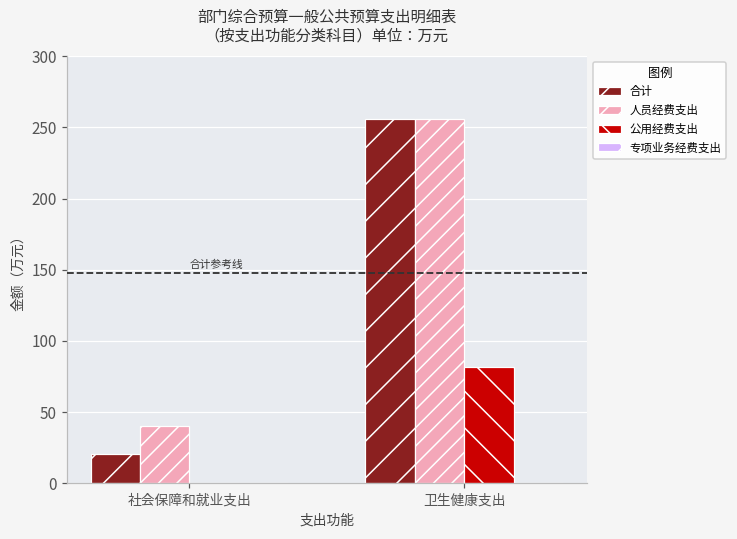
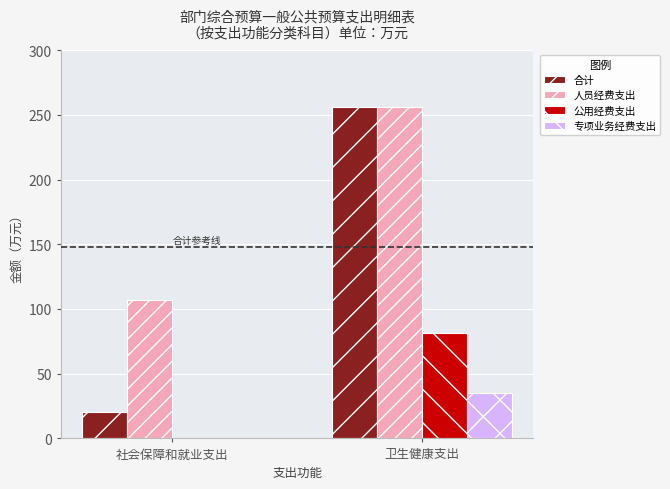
  {
    "合计": {
      "社会保障和就业支出": 20,
      "卫生健康支出": 256
    },
    "人员经费支出": {
-     "社会保障和就业支出": 40,
+     "社会保障和就业支出": 107,
      "卫生健康支出": 256
    },
    "公用经费支出": {
      "社会保障和就业支出": 0,
      "卫生健康支出": 81
    },
    "专项业务经费支出": {
      "社会保障和就业支出": 0,
-     "卫生健康支出": 0
+     "卫生健康支出": 35
    }
  }
